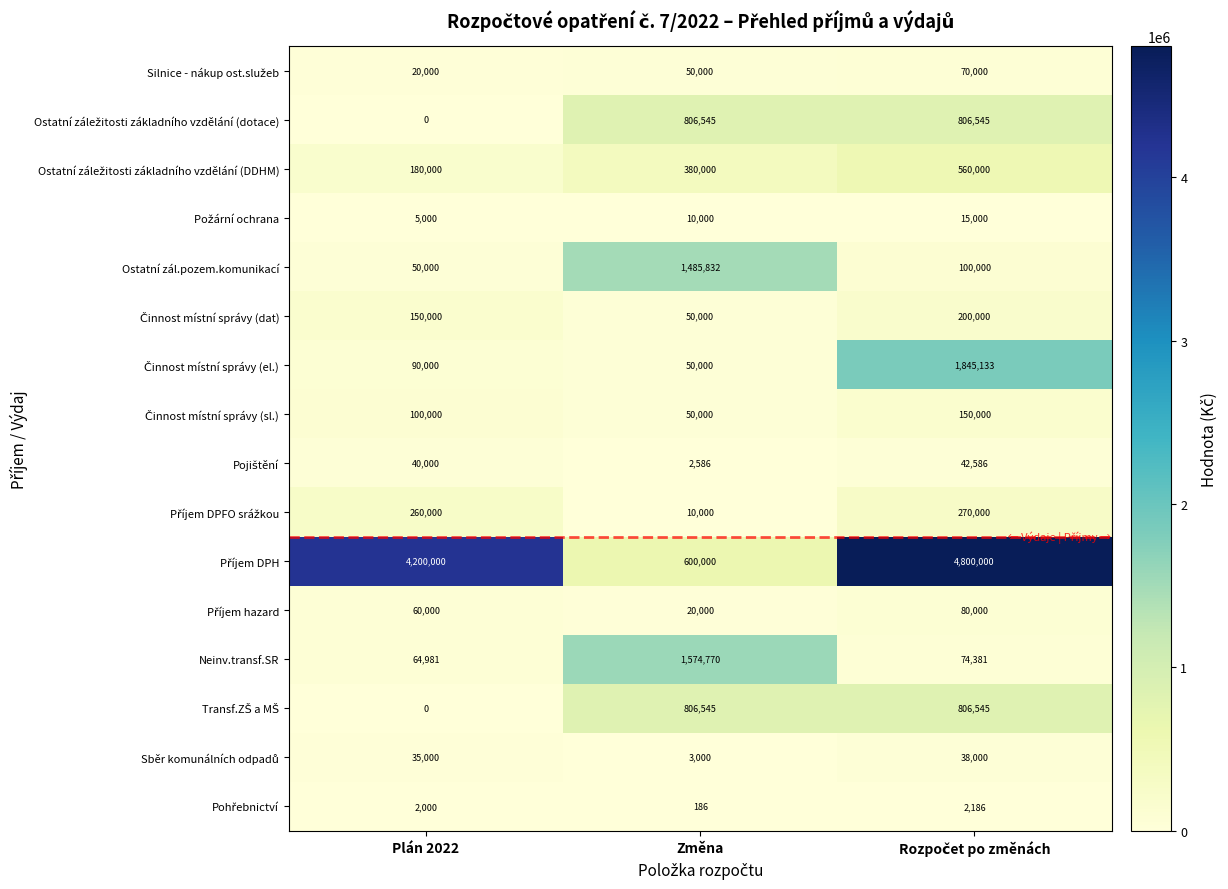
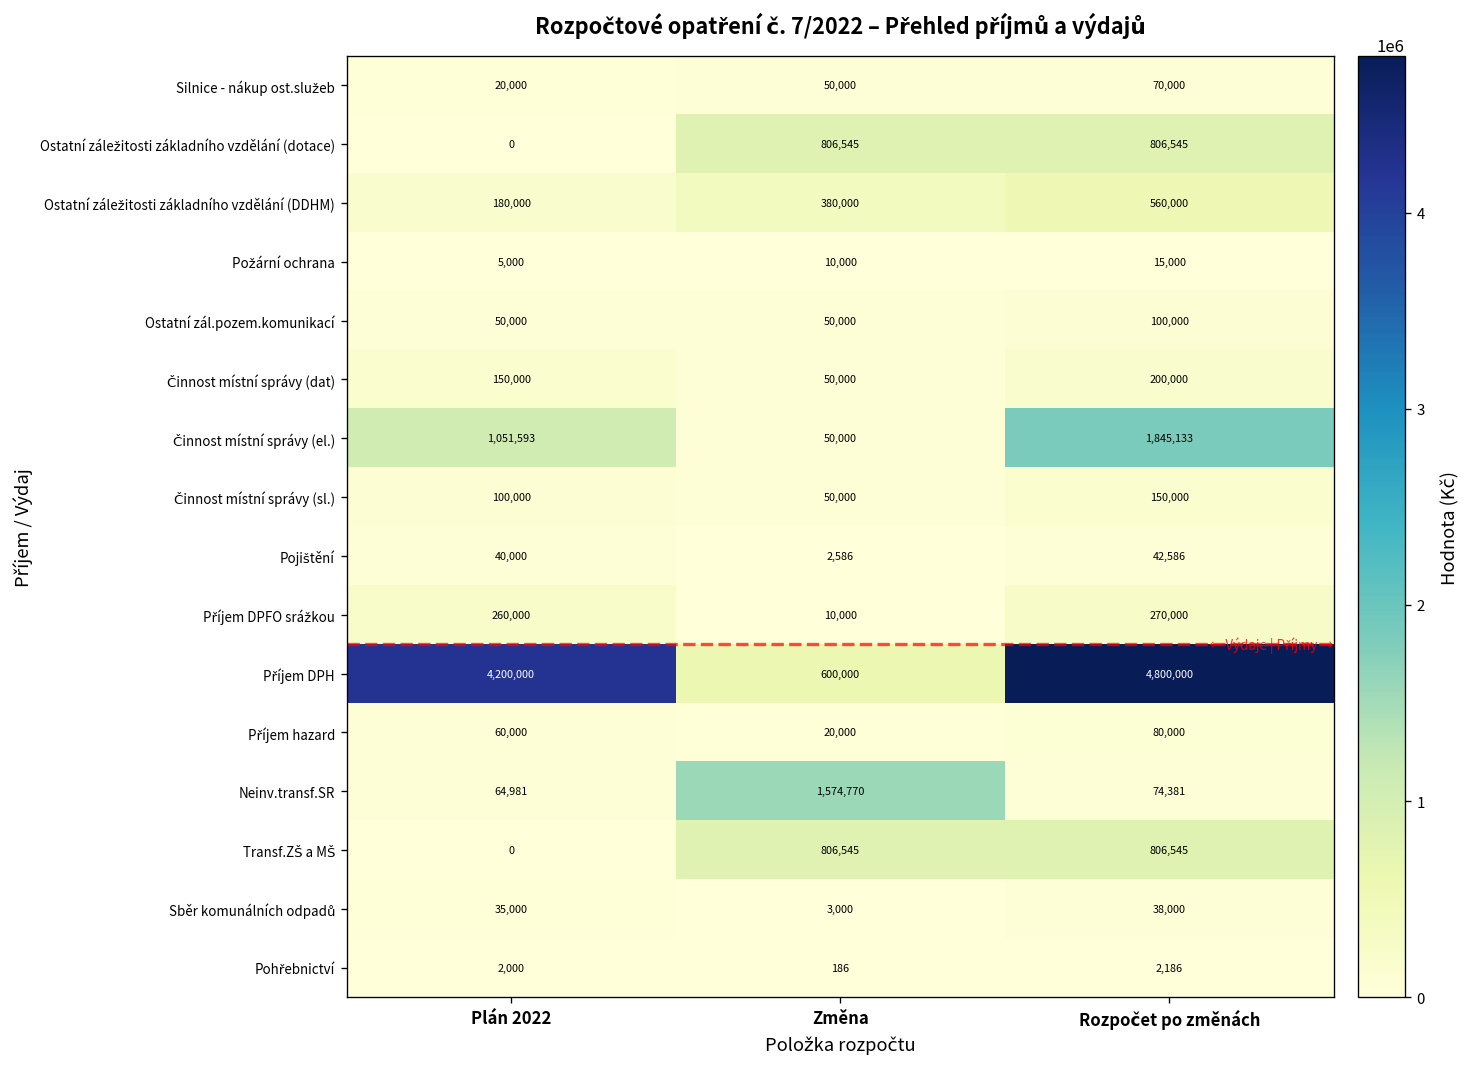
  {
    "Silnice - nákup ost.služeb": {
      "Plán 2022": "20,000",
      "Změna": "50,000",
      "Rozpočet po změnách": "70,000"
    },
    "Ostatní záležitosti základního vzdělání (dotace)": {
      "Plán 2022": "0",
      "Změna": "806,545",
      "Rozpočet po změnách": "806,545"
    },
    "Ostatní záležitosti základního vzdělání (DDHM)": {
      "Plán 2022": "180,000",
      "Změna": "380,000",
      "Rozpočet po změnách": "560,000"
    },
    "Požární ochrana": {
      "Plán 2022": "5,000",
      "Změna": "10,000",
      "Rozpočet po změnách": "15,000"
    },
    "Ostatní zál.pozem.komunikací": {
      "Plán 2022": "50,000",
-     "Změna": "1,485,832",
+     "Změna": "50,000",
      "Rozpočet po změnách": "100,000"
    },
    "Činnost místní správy (dat)": {
      "Plán 2022": "150,000",
      "Změna": "50,000",
      "Rozpočet po změnách": "200,000"
    },
    "Činnost místní správy (el.)": {
-     "Plán 2022": "90,000",
+     "Plán 2022": "1,051,593",
      "Změna": "50,000",
      "Rozpočet po změnách": "1,845,133"
    },
    "Činnost místní správy (sl.)": {
      "Plán 2022": "100,000",
      "Změna": "50,000",
      "Rozpočet po změnách": "150,000"
    },
    "Pojištění": {
      "Plán 2022": "40,000",
      "Změna": "2,586",
      "Rozpočet po změnách": "42,586"
    },
    "Příjem DPFO srážkou": {
      "Plán 2022": "260,000",
      "Změna": "10,000"
    },
    "Příjem DPH": {
      "Plán 2022": "4,200,000",
      "Změna": "600,000",
      "Rozpočet po změnách": "4,800,000"
    },
    "Příjem hazard": {
      "Plán 2022": "60,000",
      "Změna": "20,000",
      "Rozpočet po změnách": "80,000"
    },
    "Neinv.transf.SR": {
      "Plán 2022": "64,981",
      "Změna": "1,574,770",
      "Rozpočet po změnách": "74,381"
    },
    "Transf.ZŠ a MŠ": {
      "Plán 2022": "0",
      "Změna": "806,545",
      "Rozpočet po změnách": "806,545"
    },
    "Sběr komunálních odpadů": {
      "Plán 2022": "35,000",
      "Změna": "3,000",
      "Rozpočet po změnách": "38,000"
    },
    "Pohřebnictví": {
      "Plán 2022": "2,000",
      "Změna": "186",
      "Rozpočet po změnách": "2,186"
    }
  }
